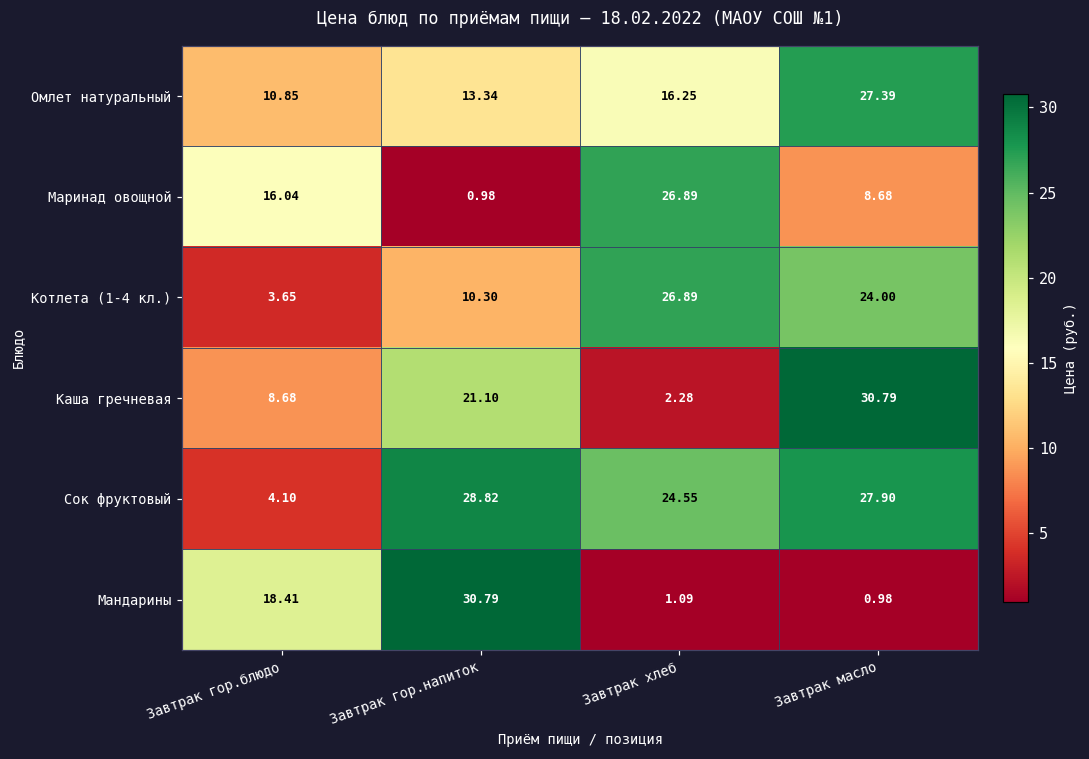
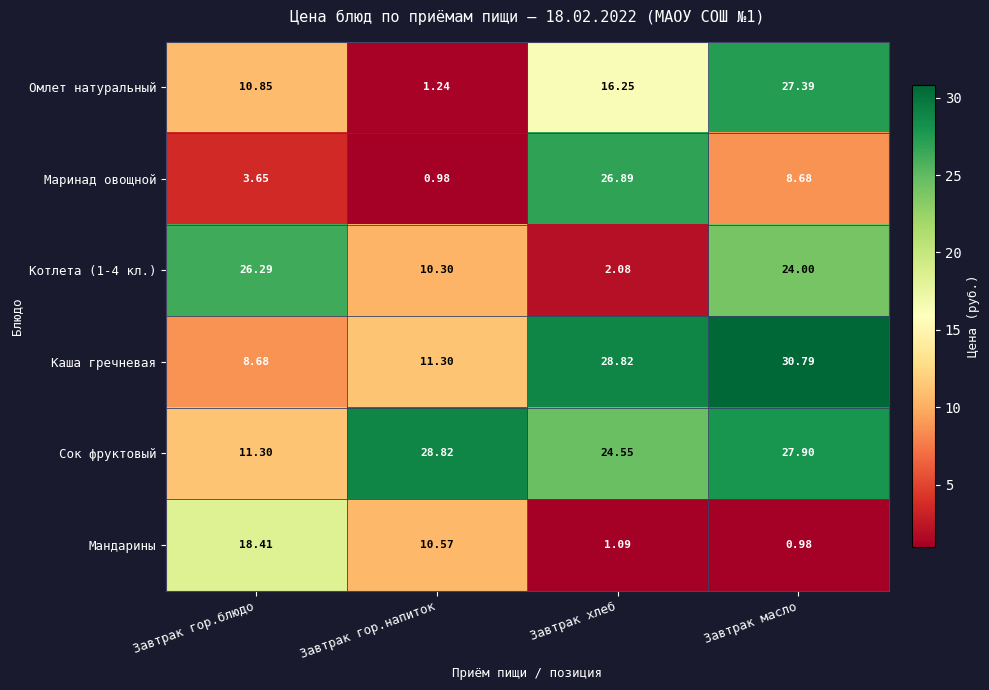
  {
    "Омлет натуральный": {
      "Завтрак гор.блюдо": 10.85,
-     "Завтрак гор.напиток": 13.34,
+     "Завтрак гор.напиток": 1.24,
      "Завтрак хлеб": 16.25,
      "Завтрак масло": 27.39
    },
    "Маринад овощной": {
-     "Завтрак гор.блюдо": 16.04,
+     "Завтрак гор.блюдо": 3.65,
      "Завтрак гор.напиток": 0.98,
      "Завтрак хлеб": 26.89,
      "Завтрак масло": 8.68
    },
    "Котлета (1-4 кл.)": {
-     "Завтрак гор.блюдо": 3.65,
+     "Завтрак гор.блюдо": 26.29,
      "Завтрак гор.напиток": 10.30,
-     "Завтрак хлеб": 26.89,
+     "Завтрак хлеб": 2.08,
      "Завтрак масло": 24.00
    },
    "Каша гречневая": {
      "Завтрак гор.блюдо": 8.68,
-     "Завтрак гор.напиток": 21.10,
-     "Завтрак хлеб": 2.28,
+     "Завтрак гор.напиток": 11.30,
+     "Завтрак хлеб": 28.82,
      "Завтрак масло": 30.79
    },
    "Сок фруктовый": {
-     "Завтрак гор.блюдо": 4.10,
+     "Завтрак гор.блюдо": 11.30,
      "Завтрак гор.напиток": 28.82,
      "Завтрак хлеб": 24.55,
      "Завтрак масло": 27.90
    },
    "Мандарины": {
      "Завтрак гор.блюдо": 18.41,
-     "Завтрак гор.напиток": 30.79,
+     "Завтрак гор.напиток": 10.57,
      "Завтрак хлеб": 1.09,
      "Завтрак масло": 0.98
    }
  }
